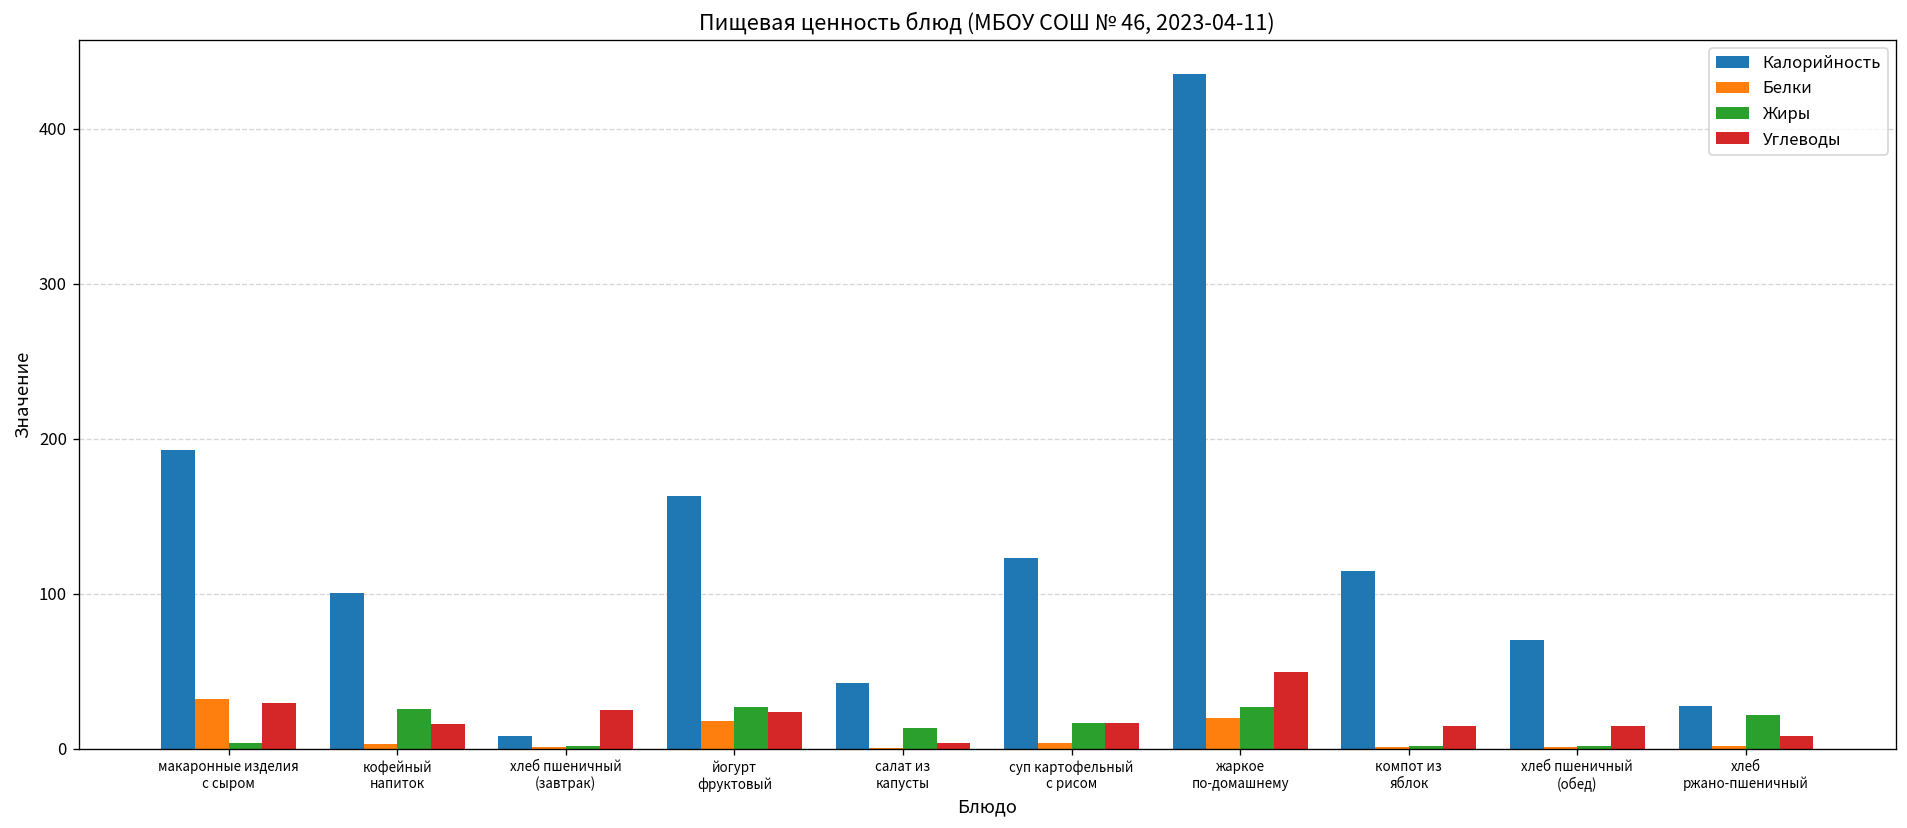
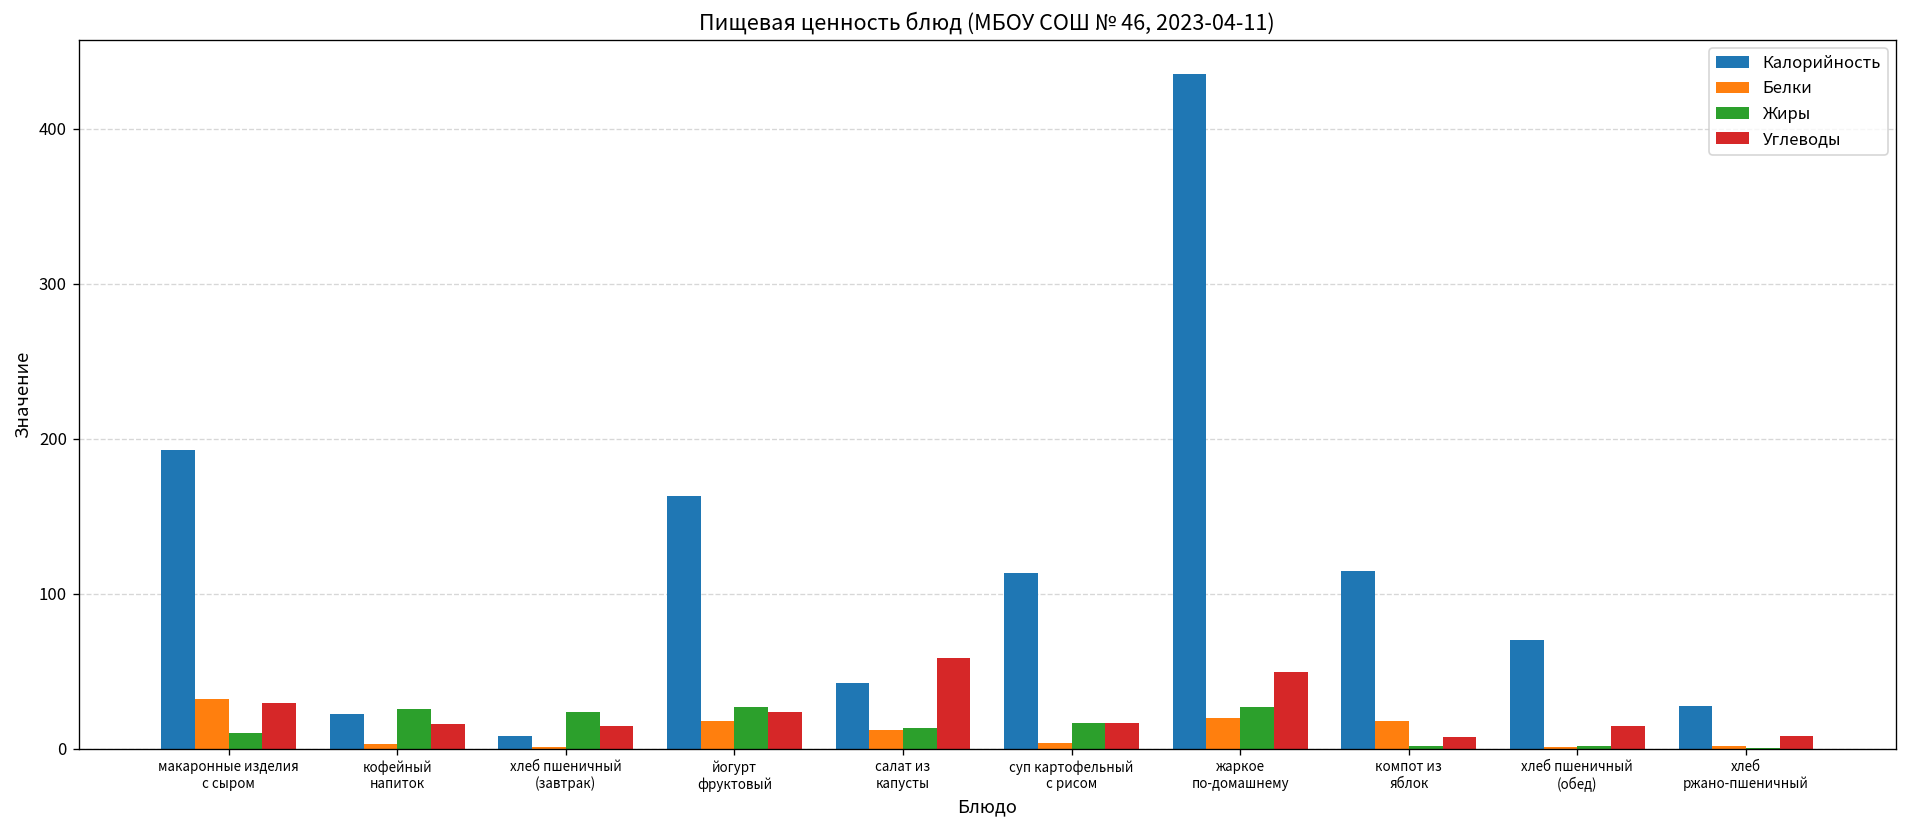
  {
    "Калорийность": {
      "макаронные изделия с сыром": 193,
-     "кофейный напиток": 101,
+     "кофейный напиток": 22,
      "хлеб пшеничный (завтрак)": 8,
      "йогурт фруктовый": 163,
      "салат из капусты": 42,
-     "суп картофельный с рисом": 123,
+     "суп картофельный с рисом": 114,
      "жаркое по-домашнему": 436,
      "компот из яблок": 115,
      "хлеб пшеничный (обед)": 70,
      "хлеб ржано-пшеничный": 27
    },
    "Белки": {
      "макаронные изделия с сыром": 32,
      "кофейный напиток": 3,
      "йогурт фруктовый": 18,
-     "салат из капусты": 1,
+     "салат из капусты": 12,
      "суп картофельный с рисом": 4,
      "жаркое по-домашнему": 20,
-     "компот из яблок": 1
+     "компот из яблок": 18
    },
    "Жиры": {
-     "макаронные изделия с сыром": 3,
+     "макаронные изделия с сыром": 10,
      "кофейный напиток": 25,
-     "хлеб пшеничный (завтрак)": 2,
+     "хлеб пшеничный (завтрак)": 24,
      "йогурт фруктовый": 27,
      "салат из капусты": 13,
      "суп картофельный с рисом": 17,
      "жаркое по-домашнему": 27,
-     "хлеб ржано-пшеничный": 22
+     "хлеб ржано-пшеничный": 0
    },
    "Углеводы": {
      "макаронные изделия с сыром": 29,
      "кофейный напиток": 16,
-     "хлеб пшеничный (завтрак)": 25,
+     "хлеб пшеничный (завтрак)": 14,
      "йогурт фруктовый": 24,
-     "салат из капусты": 4,
+     "салат из капусты": 59,
      "суп картофельный с рисом": 17,
      "жаркое по-домашнему": 50,
-     "компот из яблок": 14,
+     "компот из яблок": 8,
      "хлеб пшеничный (обед)": 14,
      "хлеб ржано-пшеничный": 8
    }
  }
